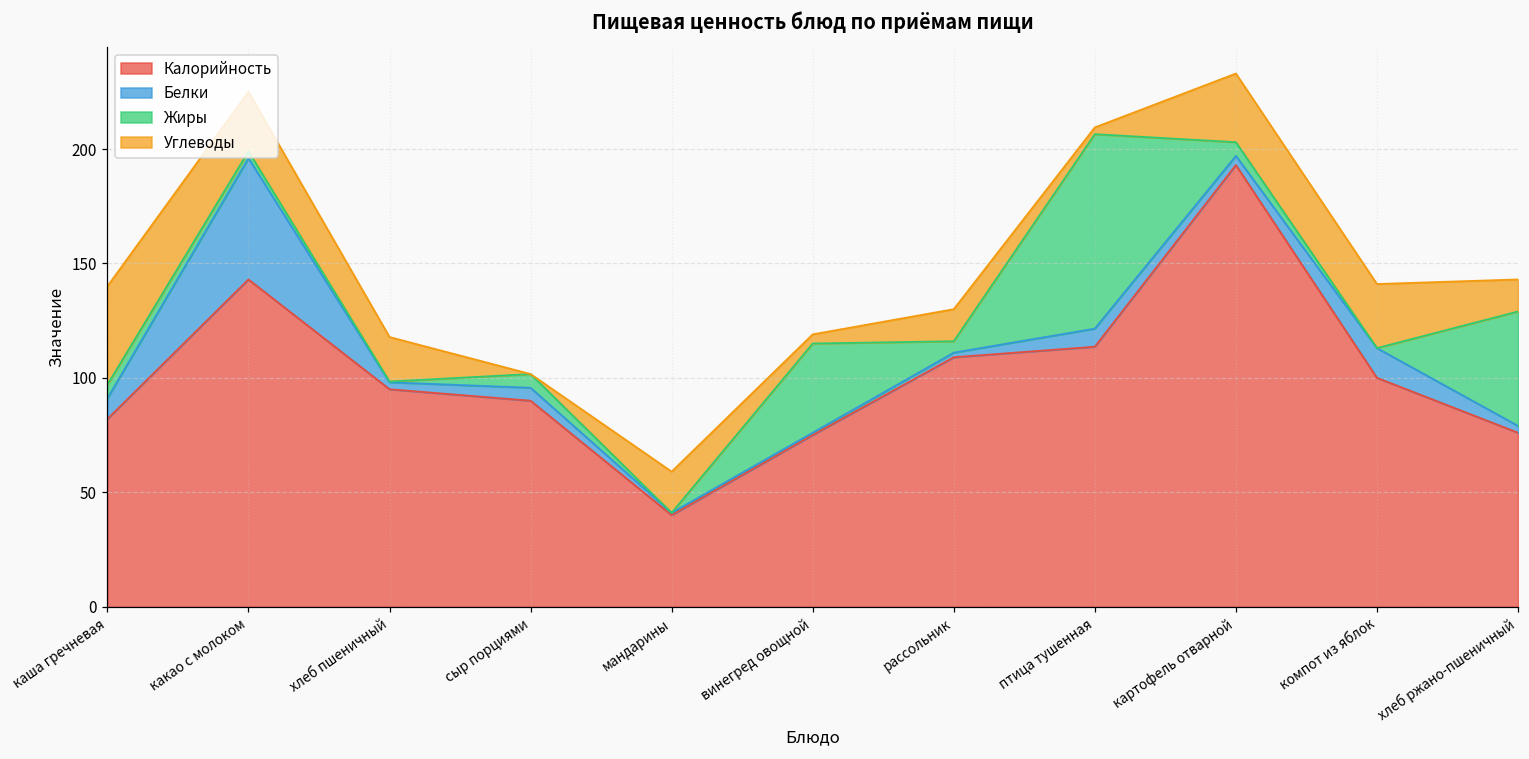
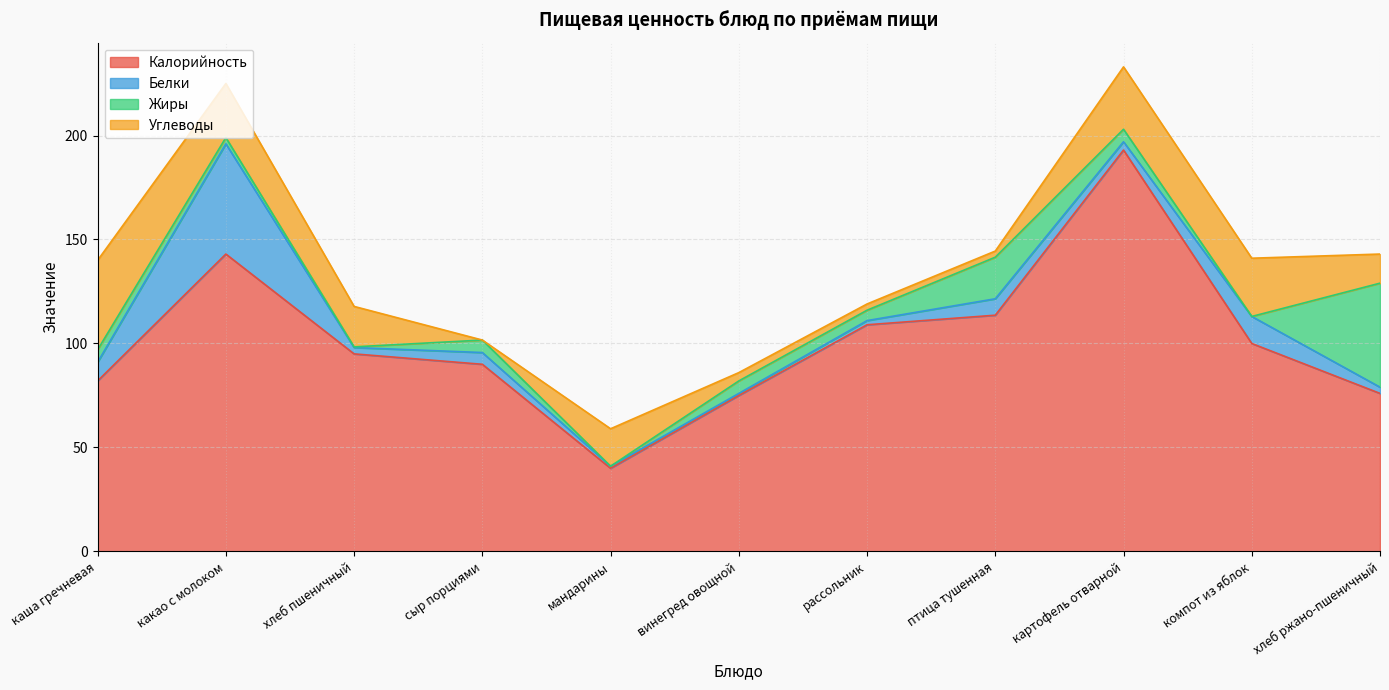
  {
    "Калорийность": {
      "каша гречневая": 82,
      "какао с молоком": 143,
      "хлеб пшеничный": 95,
      "сыр порциями": 90,
      "рассольник": 109,
      "птица тушенная": 114,
      "картофель отварной": 193,
      "компот из яблок": 100,
      "хлеб ржано-пшеничный": 76
    },
    "Белки": {
      "каша гречневая": 9,
      "какао с молоком": 53,
      "сыр порциями": 6,
      "рассольник": 2,
      "птица тушенная": 8,
      "картофель отварной": 4,
      "хлеб ржано-пшеничный": 3
    },
    "Жиры": {
      "каша гречневая": 6,
-     "винегред овощной": 39,
+     "винегред овощной": 6,
      "рассольник": 5,
-     "птица тушенная": 85,
+     "птица тушенная": 20,
      "картофель отварной": 6,
      "хлеб ржано-пшеничный": 50
    },
    "Углеводы": {
      "каша гречневая": 43,
      "хлеб пшеничный": 19,
      "мандарины": 18,
      "винегред овощной": 4,
-     "рассольник": 14,
+     "рассольник": 3,
      "птица тушенная": 3,
      "картофель отварной": 30,
      "компот из яблок": 28,
      "хлеб ржано-пшеничный": 14
    }
  }
